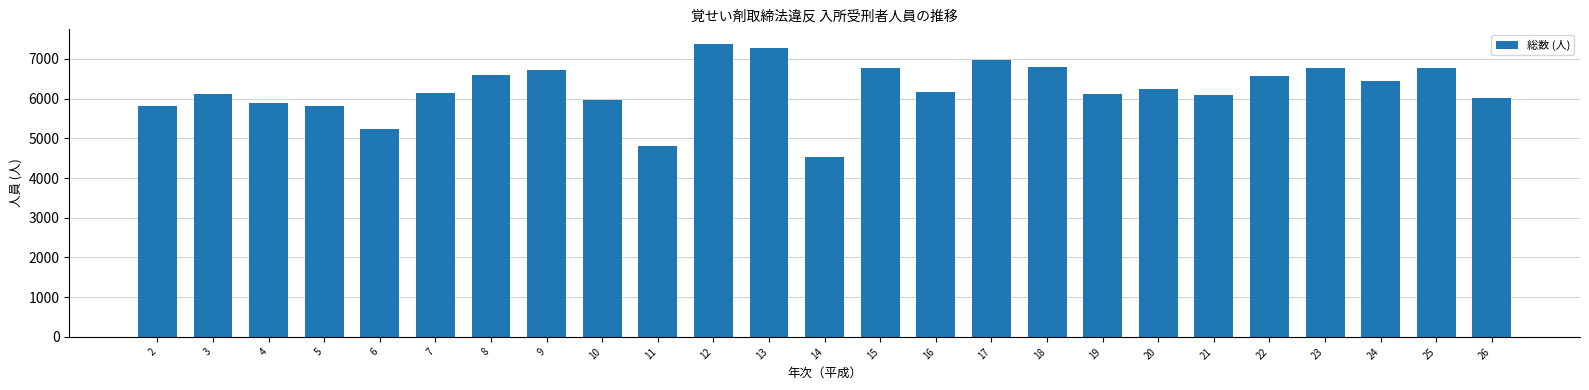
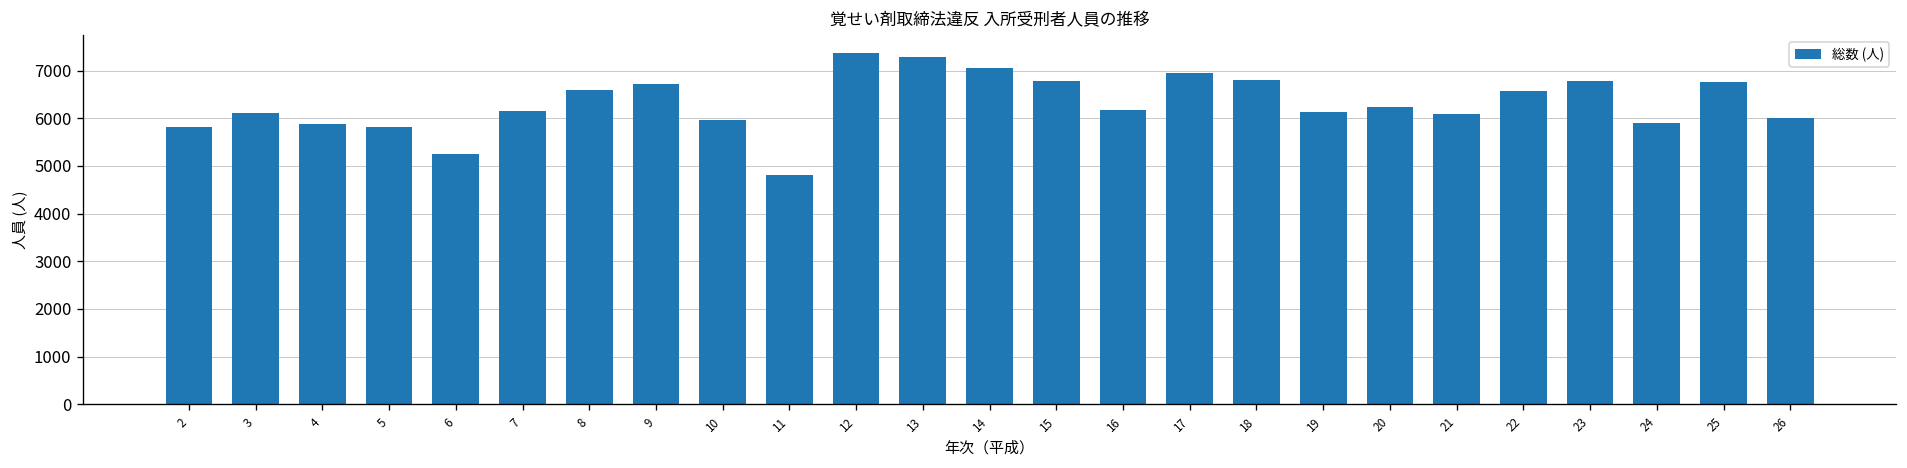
  {
    "2": 5800,
    "3": 6100,
    "4": 5900,
    "5": 5800,
    "6": 5200,
    "7": 6200,
    "8": 6600,
    "9": 6700,
    "10": 6000,
    "11": 4800,
    "12": 7400,
    "13": 7300,
-   "14": 4500,
+   "14": 7100,
    "15": 6800,
    "16": 6200,
    "17": 7000,
    "18": 6800,
    "19": 6100,
    "20": 6200,
    "21": 6100,
    "22": 6600,
    "23": 6800,
-   "24": 6500,
+   "24": 5900,
    "25": 6800,
    "26": 6000
  }
